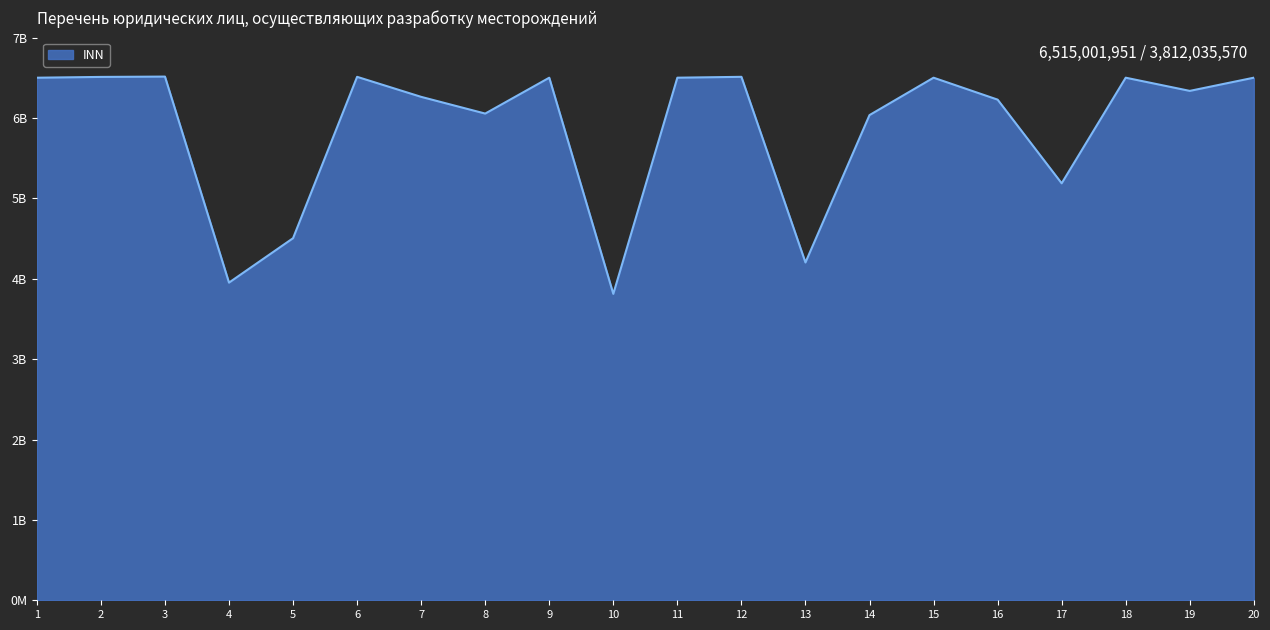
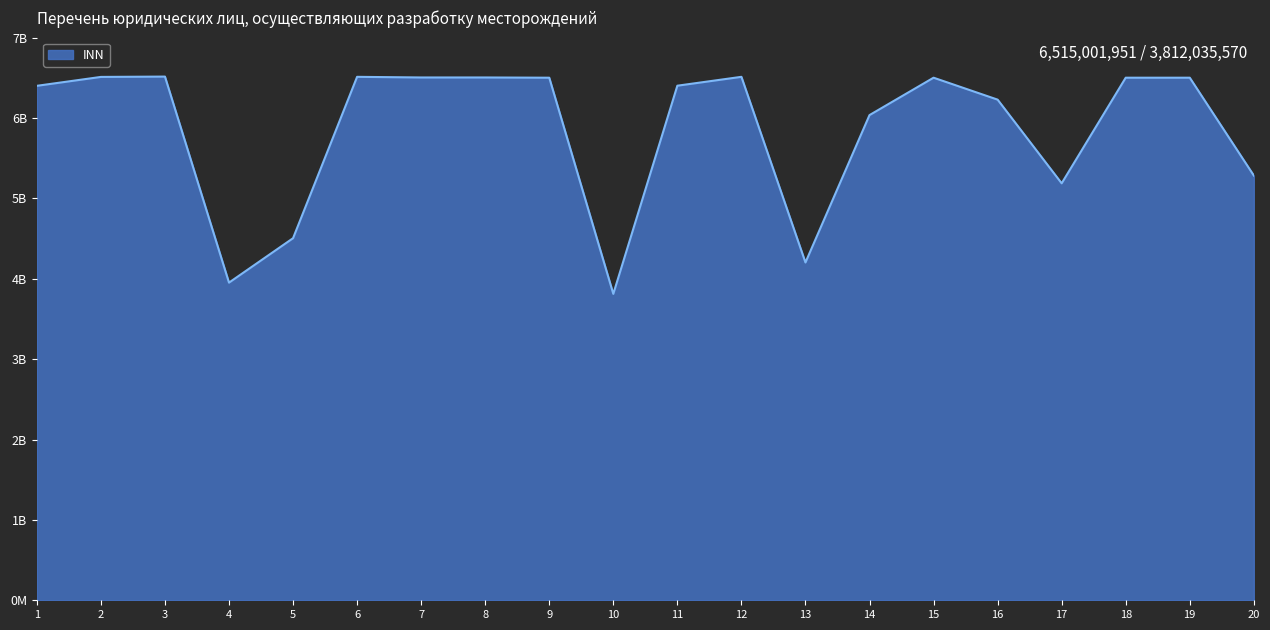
  {
-   "1": 6500000000,
+   "1": 6400000000,
    "2": 6500000000,
    "3": 6500000000,
    "4": 4000000000,
    "5": 4500000000,
    "6": 6500000000,
-   "7": 6300000000,
-   "8": 6100000000,
+   "7": 6500000000,
+   "8": 6500000000,
    "9": 6500000000,
    "10": 3800000000,
-   "11": 6500000000,
+   "11": 6400000000,
    "12": 6500000000,
    "13": 4200000000,
    "14": 6000000000,
    "15": 6500000000,
    "16": 6200000000,
    "17": 5200000000,
-   "19": 6300000000,
-   "20": 6500000000
+   "19": 6500000000,
+   "20": 5300000000
  }
